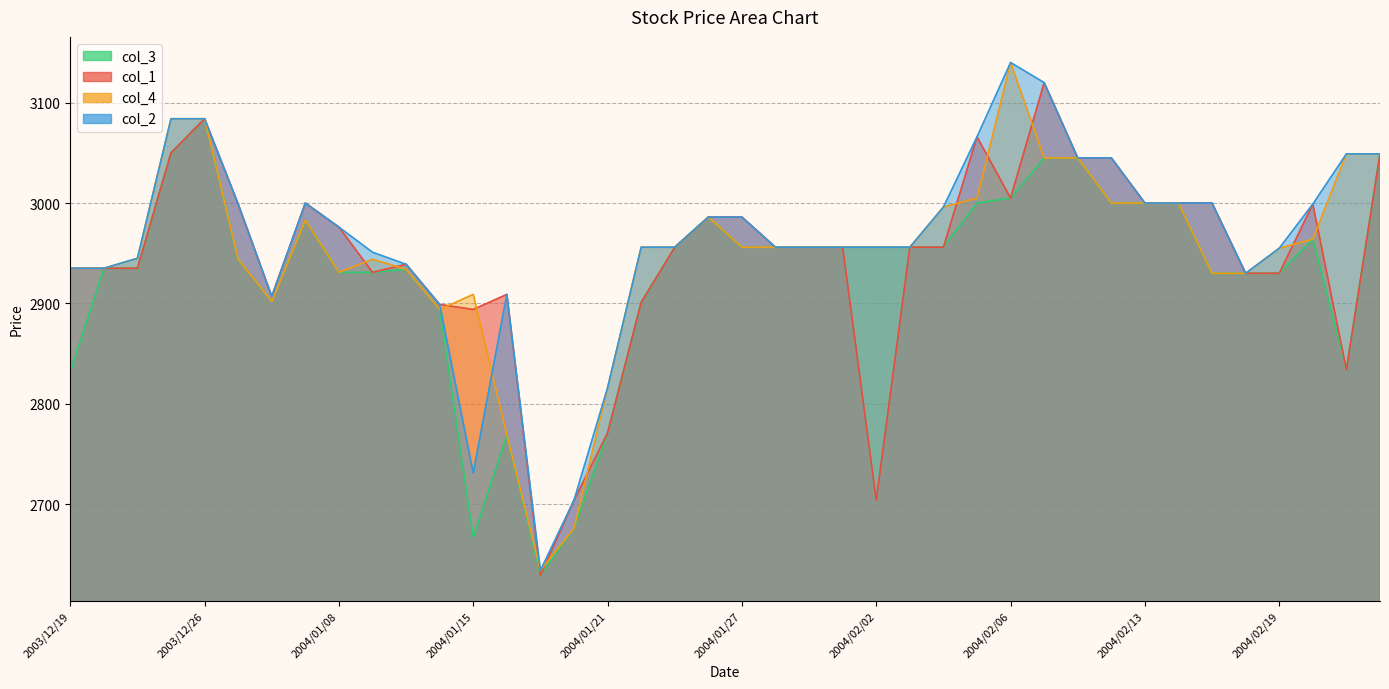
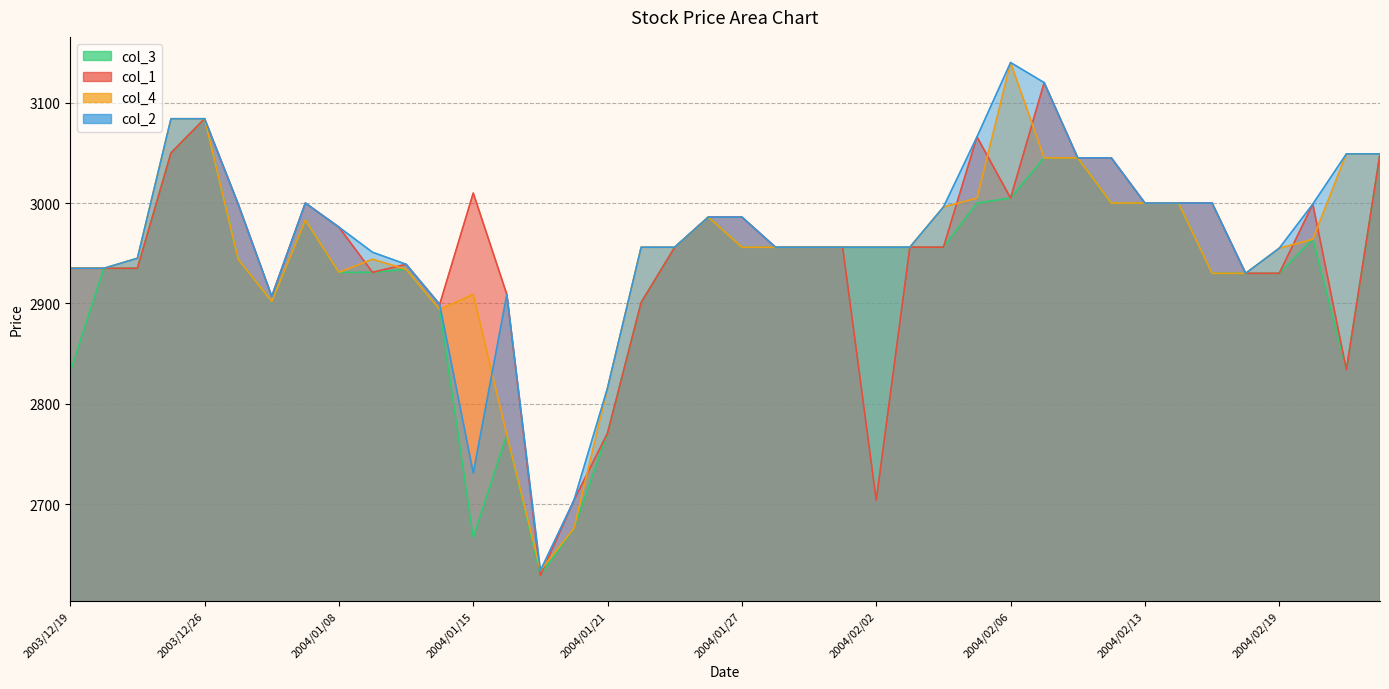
  {
    "col_3": {
      "2003/12/19": 2832,
      "2004/01/15": 2667
    },
    "col_1": {
-     "2004/01/15": 2894,
+     "2004/01/15": 3010,
      "2004/02/02": 2704
    },
    "col_4": {
      "2004/01/15": 2909
    },
    "col_2": {
      "2004/01/15": 2731
    }
  }
